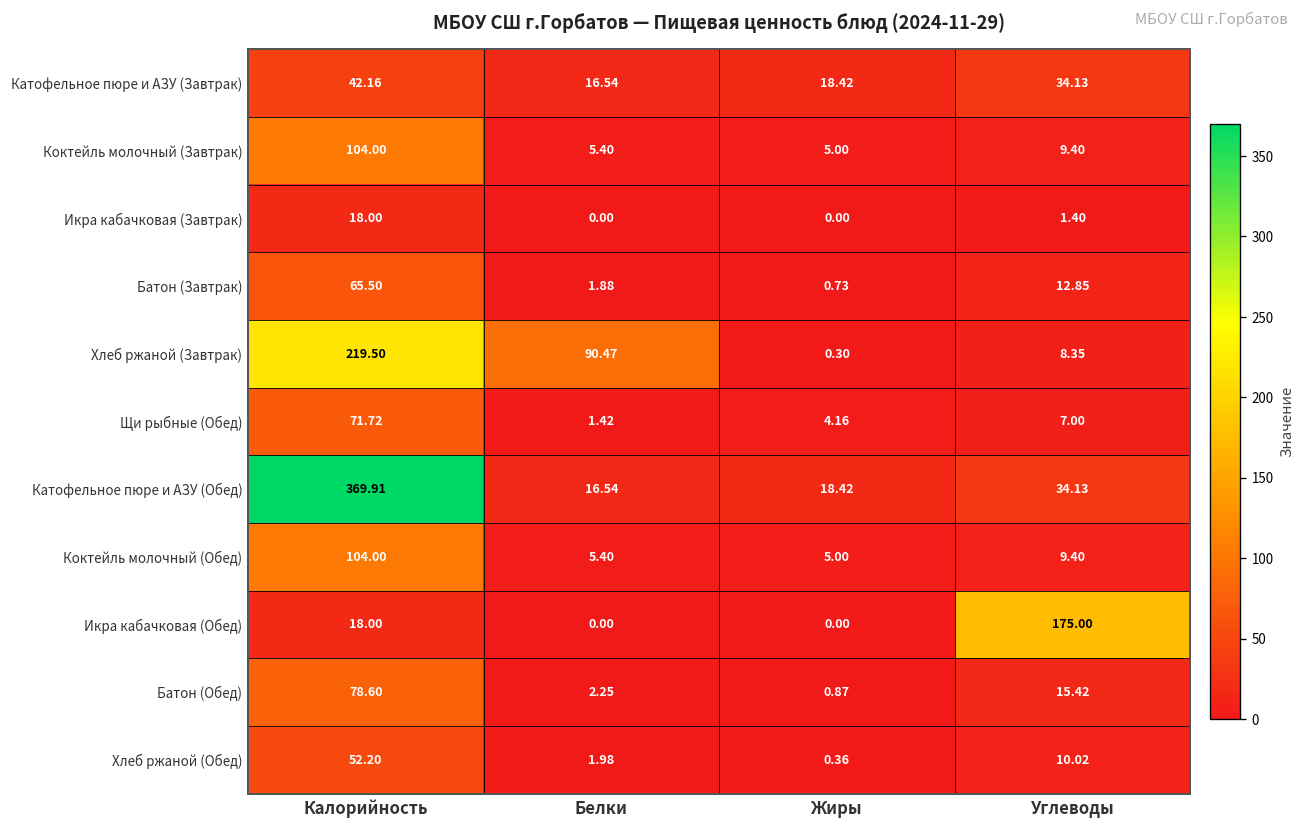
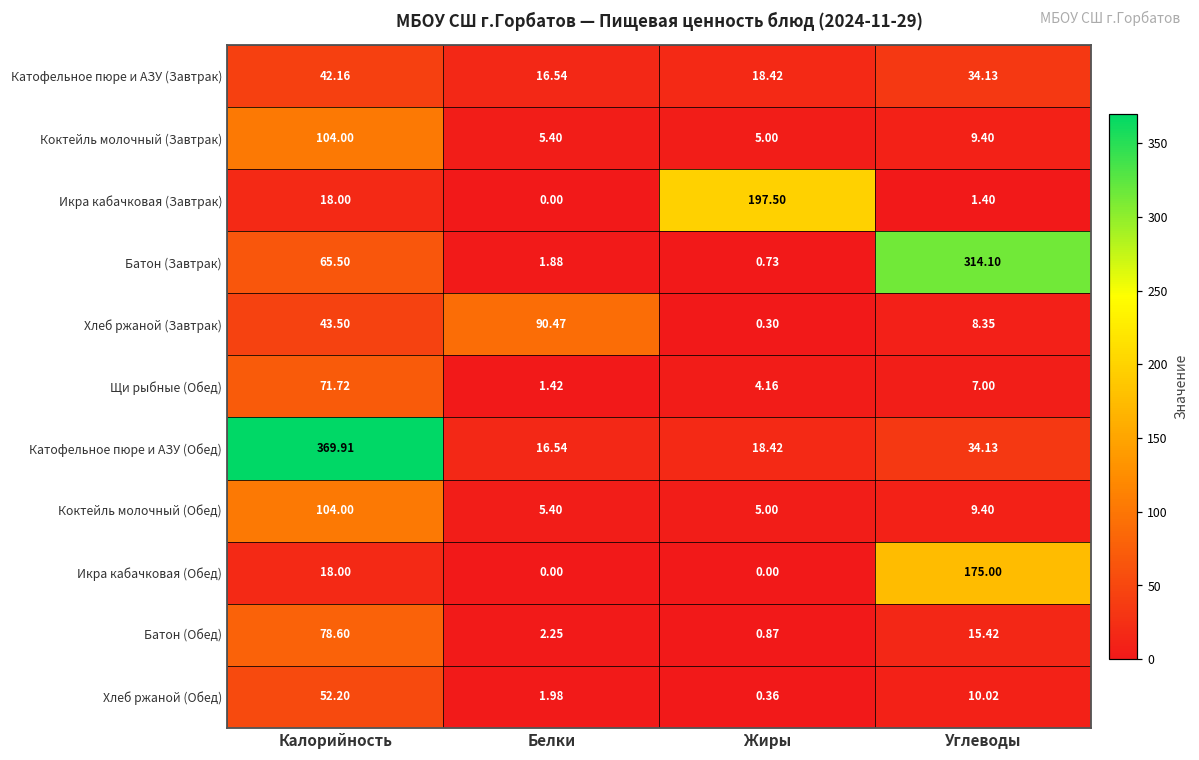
  {
    "Катофельное пюре и АЗУ (Завтрак)": {
      "Калорийность": 42.16,
      "Белки": 16.54,
      "Жиры": 18.42,
      "Углеводы": 34.13
    },
    "Коктейль молочный (Завтрак)": {
      "Калорийность": 104.00,
      "Белки": 5.40,
      "Жиры": 5.00,
      "Углеводы": 9.40
    },
    "Икра кабачковая (Завтрак)": {
      "Калорийность": 18.00,
      "Белки": 0.00,
-     "Жиры": 0.00,
+     "Жиры": 197.50,
      "Углеводы": 1.40
    },
    "Батон (Завтрак)": {
      "Калорийность": 65.50,
      "Белки": 1.88,
      "Жиры": 0.73,
-     "Углеводы": 12.85
+     "Углеводы": 314.10
    },
    "Хлеб ржаной (Завтрак)": {
-     "Калорийность": 219.50,
+     "Калорийность": 43.50,
      "Белки": 90.47,
      "Жиры": 0.30,
      "Углеводы": 8.35
    },
    "Щи рыбные (Обед)": {
      "Калорийность": 71.72,
      "Белки": 1.42,
      "Жиры": 4.16,
      "Углеводы": 7.00
    },
    "Катофельное пюре и АЗУ (Обед)": {
      "Калорийность": 369.91,
      "Белки": 16.54,
      "Жиры": 18.42,
      "Углеводы": 34.13
    },
    "Коктейль молочный (Обед)": {
      "Калорийность": 104.00,
      "Белки": 5.40,
      "Жиры": 5.00,
      "Углеводы": 9.40
    },
    "Икра кабачковая (Обед)": {
      "Калорийность": 18.00,
      "Белки": 0.00,
      "Жиры": 0.00,
      "Углеводы": 175.00
    },
    "Батон (Обед)": {
      "Калорийность": 78.60,
      "Белки": 2.25,
      "Жиры": 0.87,
      "Углеводы": 15.42
    },
    "Хлеб ржаной (Обед)": {
      "Калорийность": 52.20,
      "Белки": 1.98,
      "Жиры": 0.36,
      "Углеводы": 10.02
    }
  }
